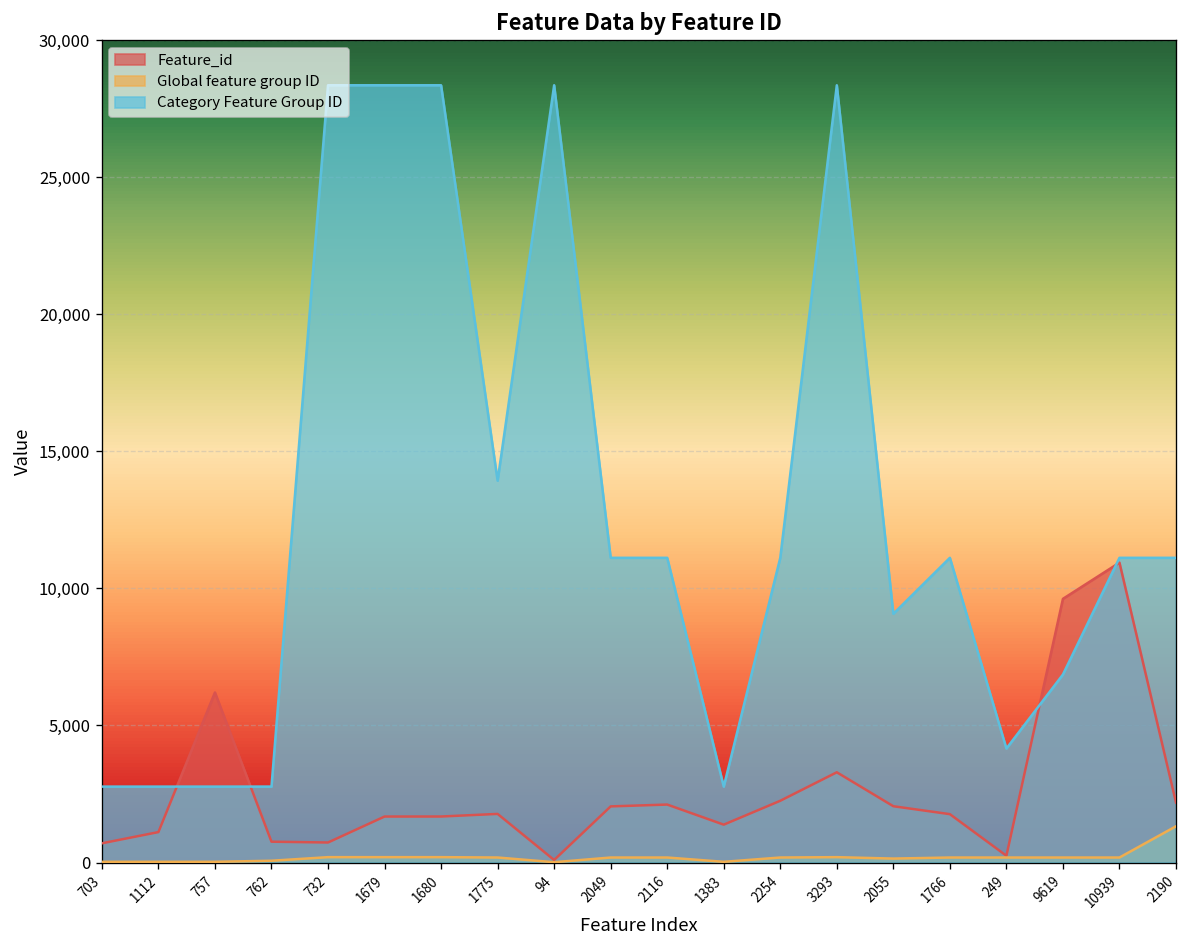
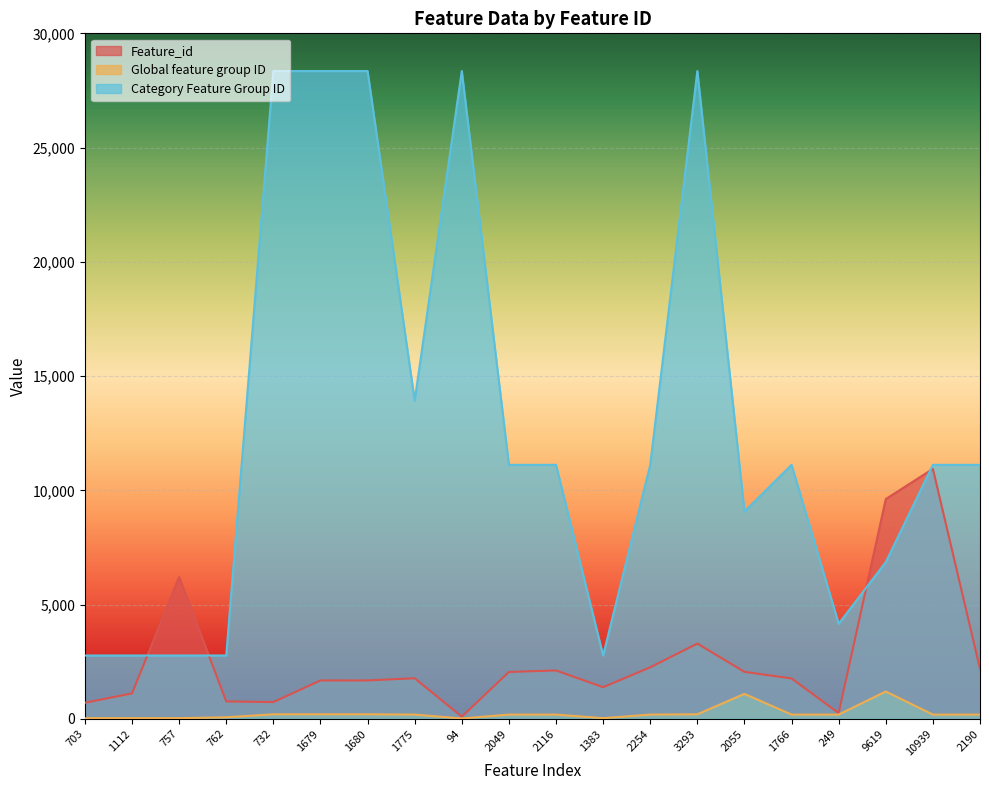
  {
    "Feature_id": {
      "703": "700",
      "1112": "1,100",
      "757": "6,200",
      "762": "800",
      "732": "700",
      "1679": "1,700",
      "1680": "1,700",
      "1775": "1,800",
      "2049": "2,000",
      "2116": "2,100",
      "1383": "1,400",
      "2254": "2,300",
      "3293": "3,300",
      "2055": "2,100",
      "1766": "1,800",
      "9619": "9,600",
      "10939": "10,900",
      "2190": "2,200"
    },
    "Global feature group ID": {
      "703": "0",
      "1112": "0",
      "757": "0",
      "762": "100",
      "732": "200",
      "1679": "200",
      "1680": "200",
      "1775": "200",
      "2049": "200",
      "2116": "200",
      "1383": "0",
      "2254": "200",
      "3293": "200",
-     "2055": "100",
+     "2055": "1,100",
      "1766": "200",
-     "9619": "200",
+     "9619": "1,200",
      "10939": "200",
-     "2190": "1,300"
+     "2190": "200"
    },
    "Category Feature Group ID": {
      "703": "2,800",
      "1112": "2,800",
      "757": "2,800",
      "762": "2,800",
      "1679": "28,300",
      "1680": "28,300",
      "1775": "13,900",
      "94": "28,400",
      "2049": "11,100",
      "2116": "11,100",
      "1383": "2,800",
      "2254": "11,100",
      "3293": "28,300",
      "2055": "9,100",
      "1766": "11,100",
      "249": "4,200",
      "9619": "6,900",
      "10939": "11,100",
      "2190": "11,100"
    }
  }
